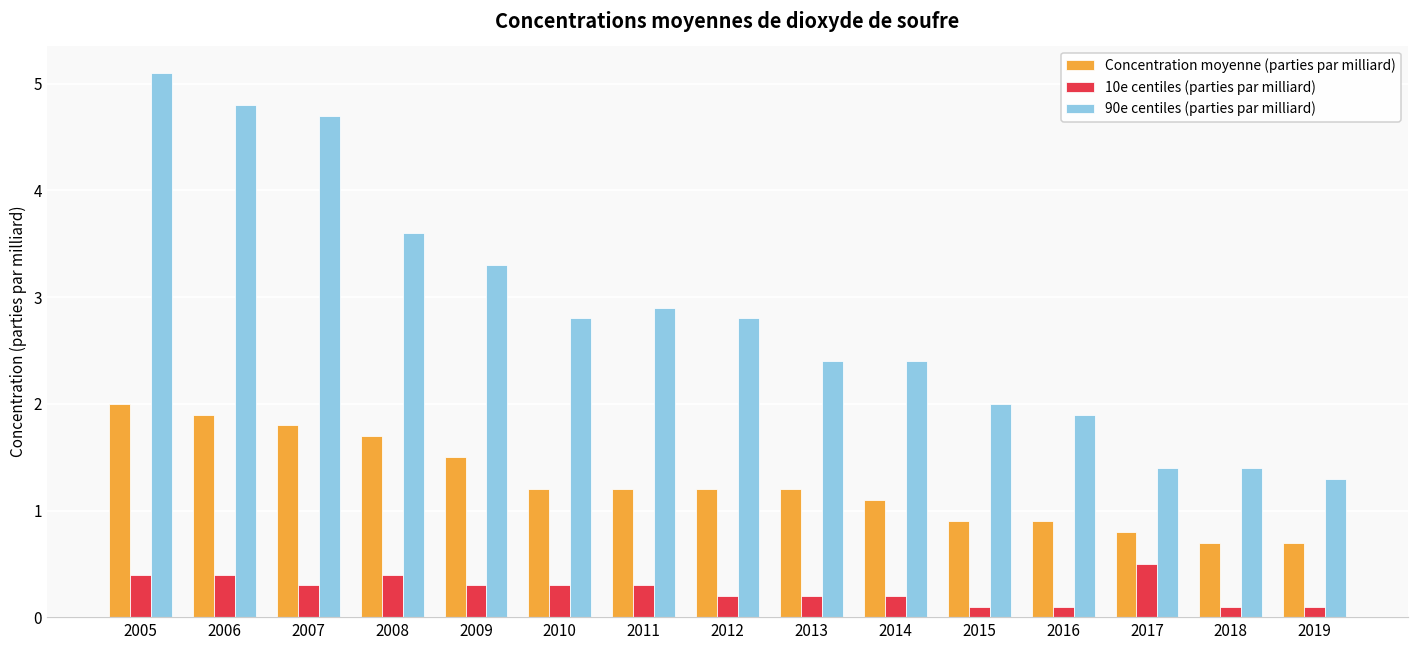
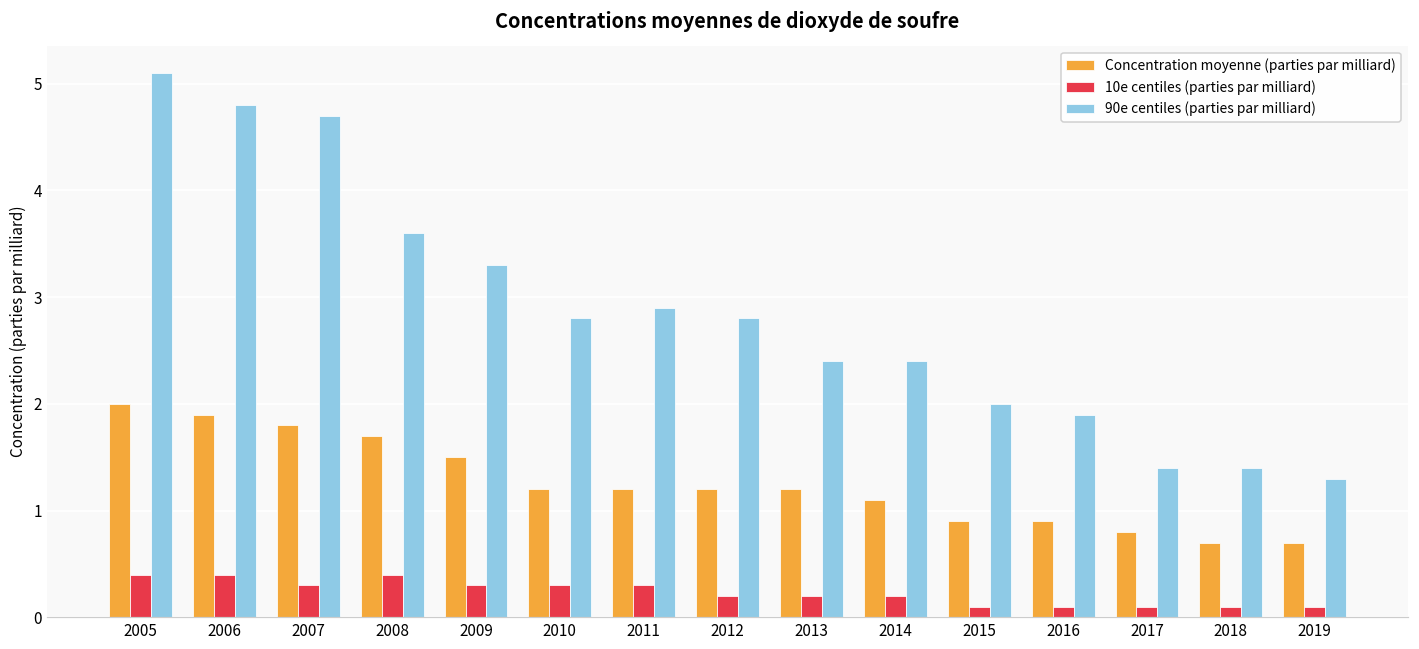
  {
    "Concentration moyenne (parties par milliard)": {
      "2005": 2.0,
      "2006": 1.9,
      "2007": 1.8,
      "2008": 1.7,
      "2009": 1.5,
      "2010": 1.2,
      "2011": 1.2,
      "2012": 1.2,
      "2013": 1.2,
      "2014": 1.1,
      "2015": 0.9,
      "2016": 0.9,
      "2017": 0.8,
      "2018": 0.7,
      "2019": 0.7
    },
    "10e centiles (parties par milliard)": {
      "2005": 0.4,
      "2006": 0.4,
      "2007": 0.3,
      "2008": 0.4,
      "2009": 0.3,
      "2010": 0.3,
      "2011": 0.3,
      "2012": 0.2,
      "2013": 0.2,
      "2014": 0.2,
      "2015": 0.1,
      "2016": 0.1,
-     "2017": 0.5,
+     "2017": 0.1,
      "2018": 0.1,
      "2019": 0.1
    },
    "90e centiles (parties par milliard)": {
      "2005": 5.1,
      "2006": 4.8,
      "2007": 4.7,
      "2008": 3.6,
      "2009": 3.3,
      "2010": 2.8,
      "2011": 2.9,
      "2012": 2.8,
      "2013": 2.4,
      "2014": 2.4,
      "2015": 2.0,
      "2016": 1.9,
      "2017": 1.4,
      "2018": 1.4,
      "2019": 1.3
    }
  }
